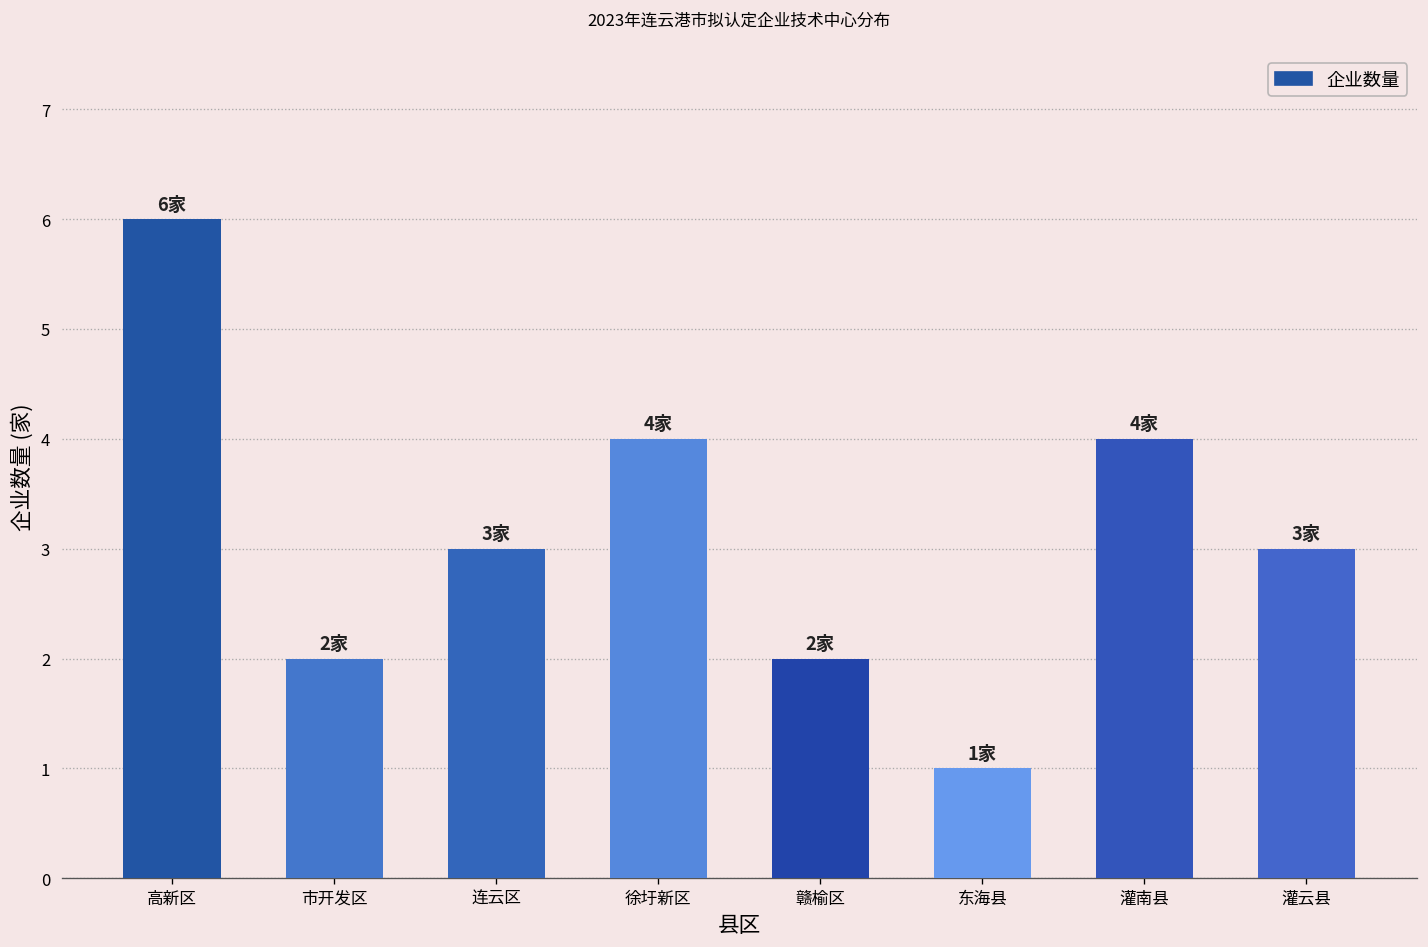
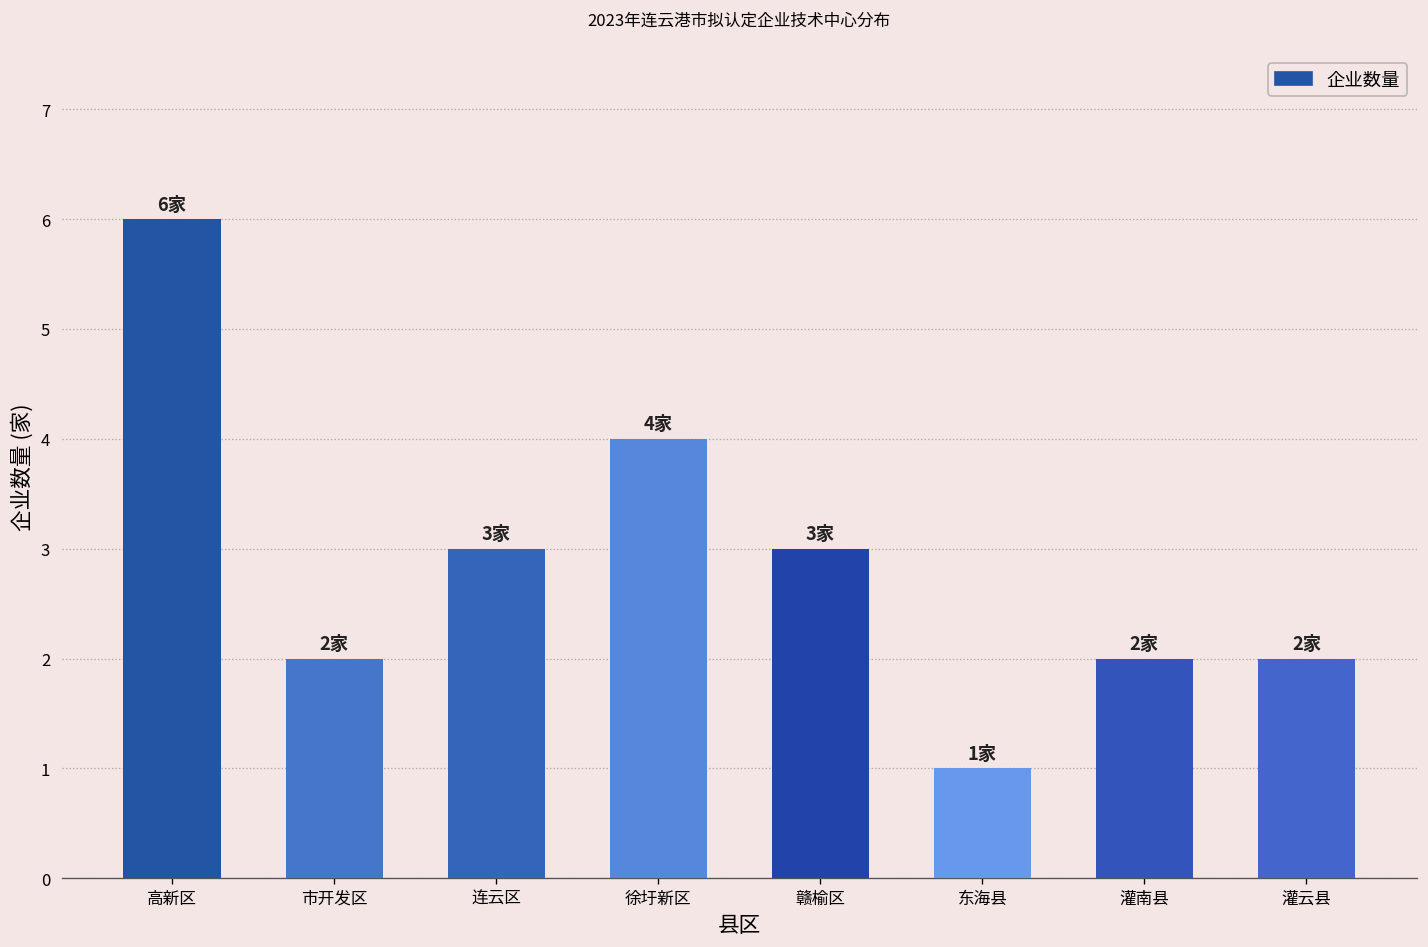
  {
    "高新区": "6家",
    "市开发区": "2家",
    "连云区": "3家",
    "徐圩新区": "4家",
-   "赣榆区": "2家",
+   "赣榆区": "3家",
    "东海县": "1家",
-   "灌南县": "4家",
-   "灌云县": "3家"
+   "灌南县": "2家",
+   "灌云县": "2家"
  }
